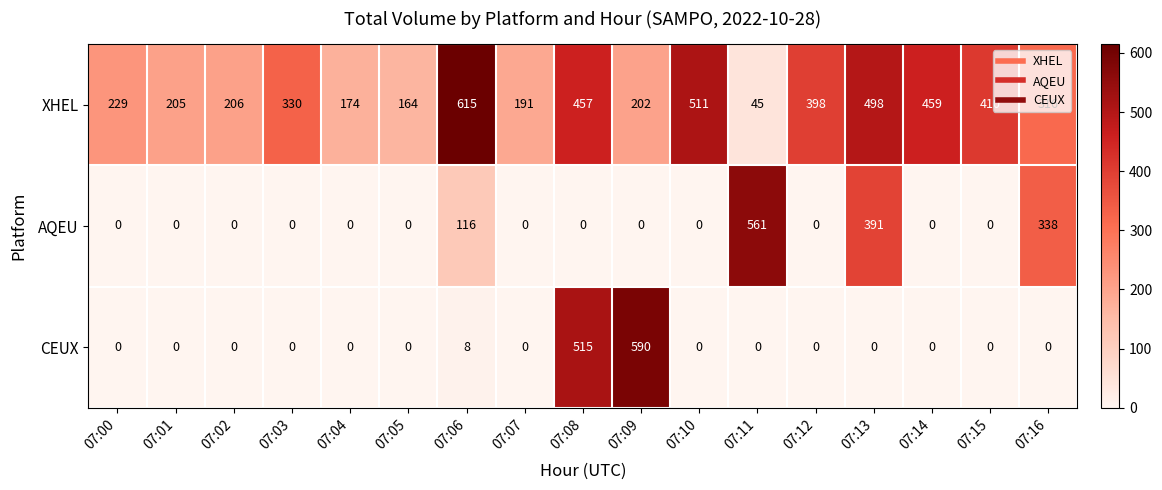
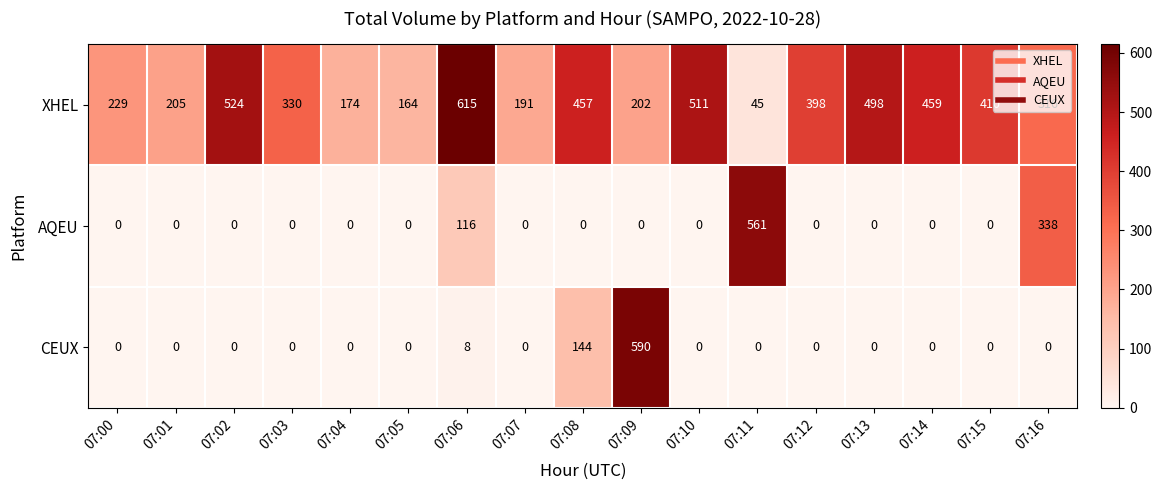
  {
    "XHEL": {
      "07:00": 229,
      "07:01": 205,
-     "07:02": 206,
+     "07:02": 524,
      "07:03": 330,
      "07:04": 174,
      "07:05": 164,
      "07:06": 615,
      "07:07": 191,
      "07:08": 457,
      "07:09": 202,
      "07:10": 511,
      "07:11": 45,
      "07:12": 398,
      "07:13": 498,
      "07:14": 459
    },
    "AQEU": {
      "07:00": 0,
      "07:01": 0,
      "07:02": 0,
      "07:03": 0,
      "07:04": 0,
      "07:05": 0,
      "07:06": 116,
      "07:07": 0,
      "07:08": 0,
      "07:09": 0,
      "07:10": 0,
      "07:11": 561,
      "07:12": 0,
-     "07:13": 391,
+     "07:13": 0,
      "07:14": 0,
      "07:15": 0,
      "07:16": 338
    },
    "CEUX": {
      "07:00": 0,
      "07:01": 0,
      "07:02": 0,
      "07:03": 0,
      "07:04": 0,
      "07:05": 0,
      "07:06": 8,
      "07:07": 0,
-     "07:08": 515,
+     "07:08": 144,
      "07:09": 590,
      "07:10": 0,
      "07:11": 0,
      "07:12": 0,
      "07:13": 0,
      "07:14": 0,
      "07:15": 0,
      "07:16": 0
    }
  }
